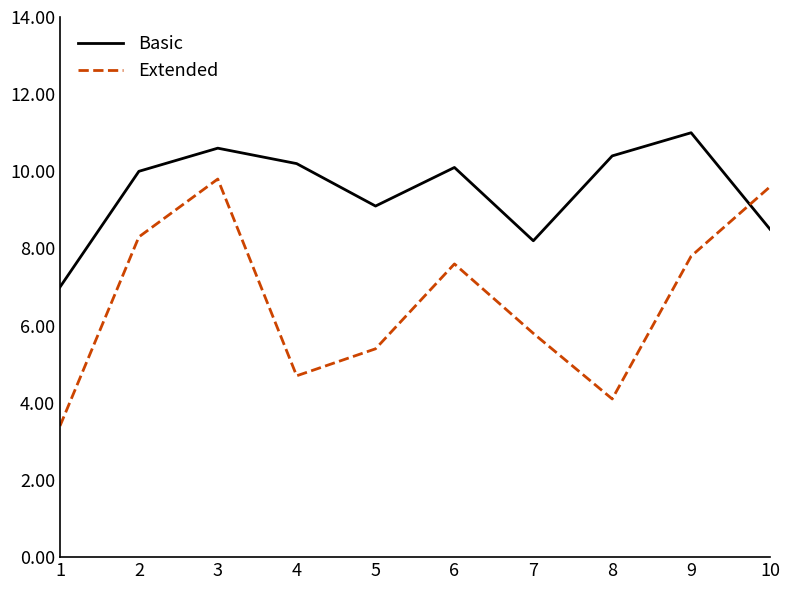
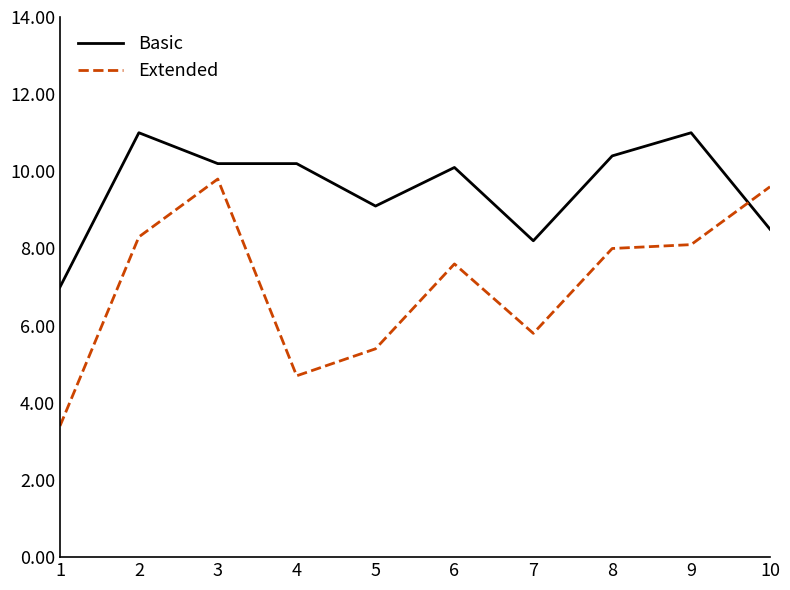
  {
    "Basic": {
      "1": 7.0,
-     "2": 10,
-     "3": 10.6,
+     "2": 11,
+     "3": 10.2,
      "4": 10.2,
      "5": 9.1,
      "6": 10.1,
      "7": 8.2,
      "8": 10.4,
      "9": 11.0,
      "10": 8.5
    },
    "Extended": {
      "1": 3.4,
      "2": 8.3,
      "3": 9.8,
      "4": 4.7,
      "5": 5.4,
      "6": 7.6,
      "7": 5.8,
-     "8": 4.1,
-     "9": 7.8,
+     "8": 8.0,
+     "9": 8.1,
      "10": 9.6
    }
  }
